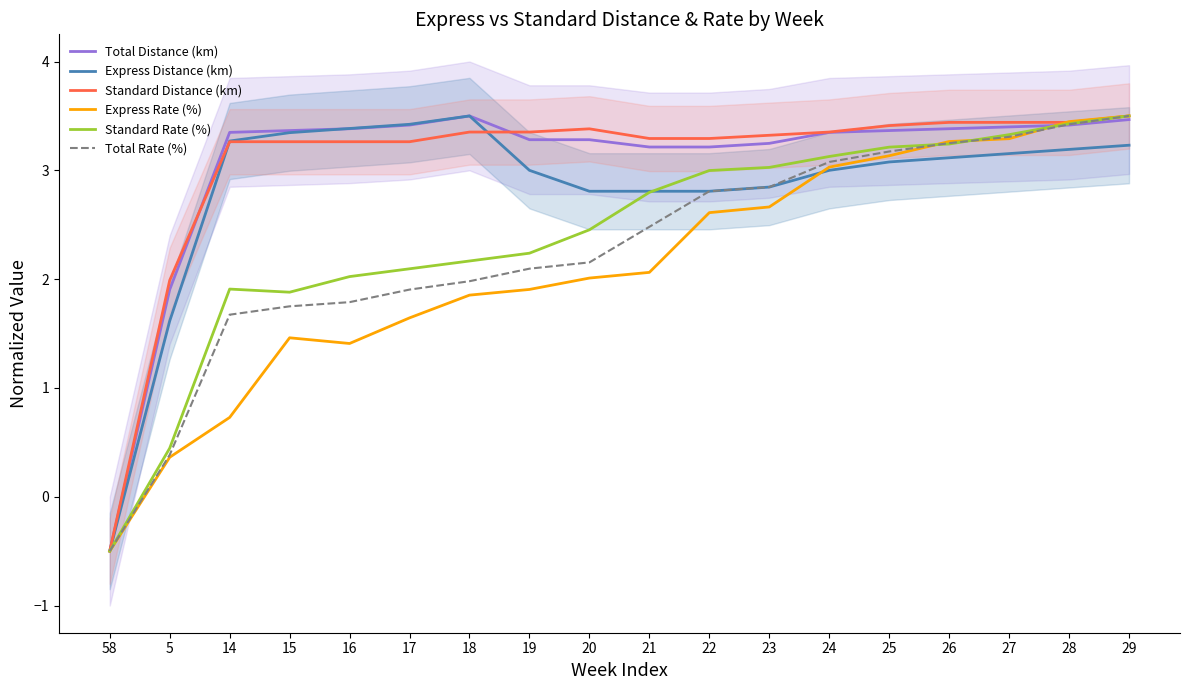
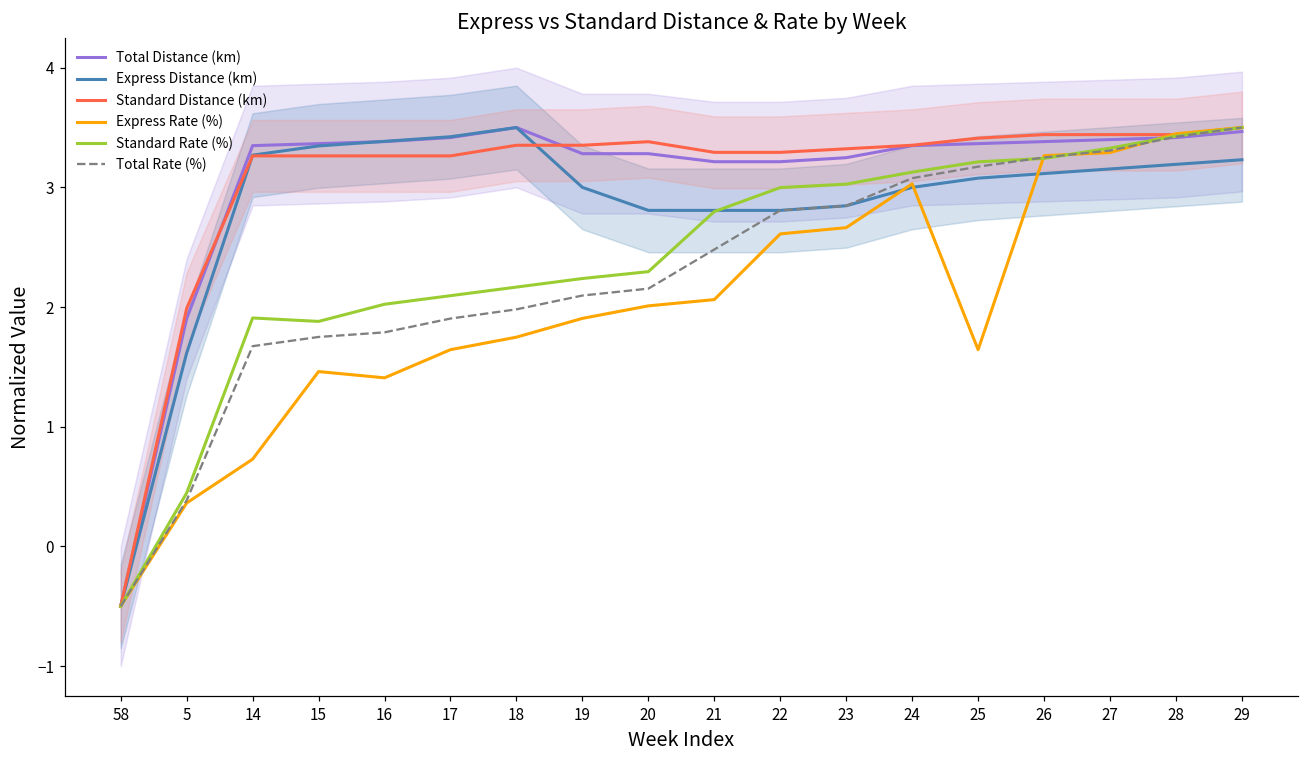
  {
    "Express Rate (%)": {
      "14": 0.73,
      "15": 1.46,
      "16": 1.41,
      "17": 1.64,
-     "18": 1.85,
+     "18": 1.75,
      "19": 1.91,
      "20": 2.01,
      "21": 2.06,
      "22": 2.61,
      "23": 2.66,
      "24": 3.03,
-     "25": 3.13
+     "25": 1.64
    },
    "Standard Rate (%)": {
      "5": 0.45,
      "14": 1.91,
      "15": 1.88,
      "16": 2.02,
      "17": 2.09,
      "18": 2.17,
      "19": 2.24,
-     "20": 2.45,
+     "20": 2.30,
      "22": 3.00,
      "23": 3.03,
      "24": 3.13,
      "25": 3.21
    },
    "Total Rate (%)": {
      "14": 1.67,
      "15": 1.75,
      "16": 1.79,
      "17": 1.90,
      "18": 1.98,
      "19": 2.10,
      "20": 2.15,
      "21": 2.48,
      "24": 3.08,
      "25": 3.17
    }
  }
